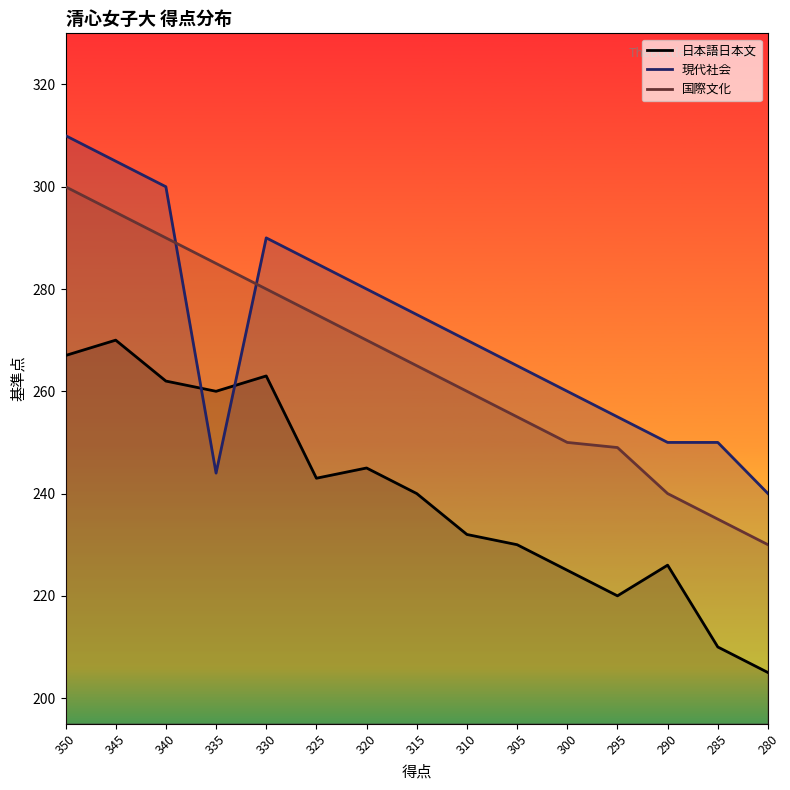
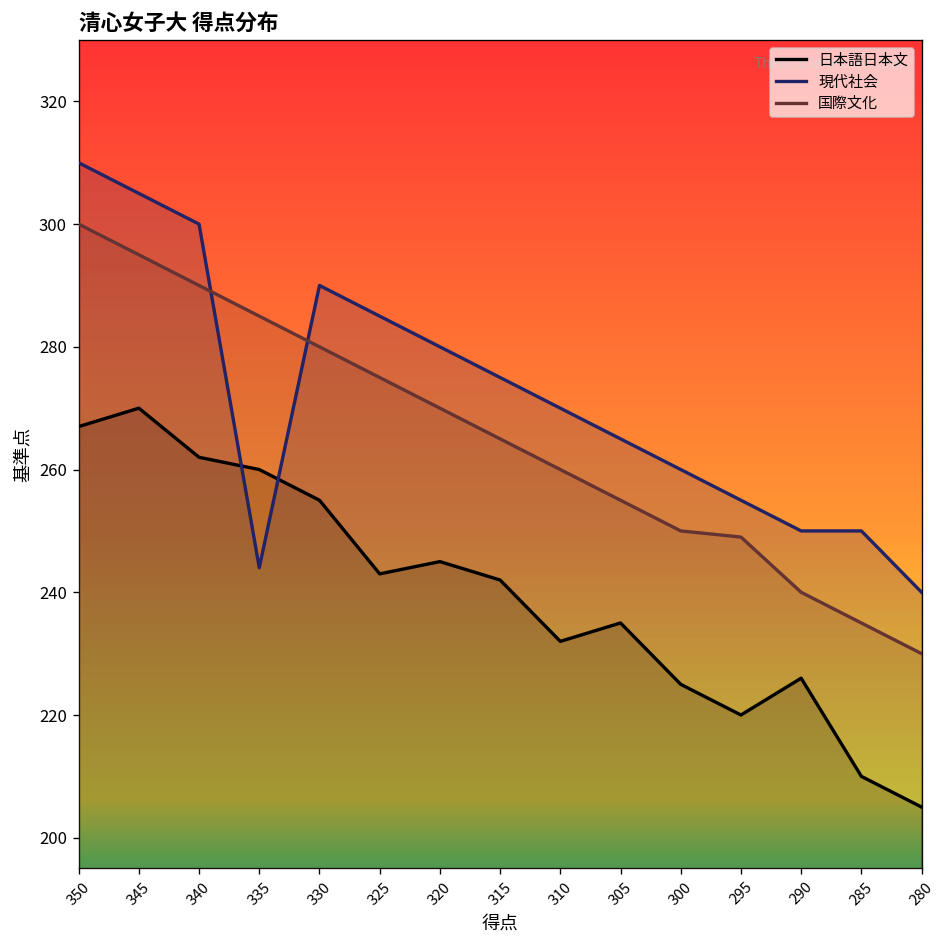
  {
    "日本語日本文": {
      "350": 267,
      "345": 270,
      "340": 262,
      "335": 260,
-     "330": 263,
+     "330": 255,
      "325": 243,
      "320": 245,
-     "315": 240,
+     "315": 242,
      "310": 232,
-     "305": 230,
+     "305": 235,
      "300": 225,
      "295": 220,
      "290": 226,
      "285": 210,
      "280": 205
    },
    "現代社会": {
      "350": 310,
      "345": 305,
      "340": 300,
      "335": 244,
      "330": 290,
      "325": 285,
      "320": 280,
      "315": 275,
      "310": 270,
      "305": 265,
      "300": 260,
      "295": 255,
      "290": 250,
      "285": 250,
      "280": 240
    },
    "国際文化": {
      "350": 300,
      "345": 295,
      "340": 290,
      "335": 285,
      "330": 280,
      "325": 275,
      "320": 270,
      "315": 265,
      "310": 260,
      "305": 255,
      "300": 250,
      "295": 249,
      "290": 240,
      "285": 235,
      "280": 230
    }
  }
